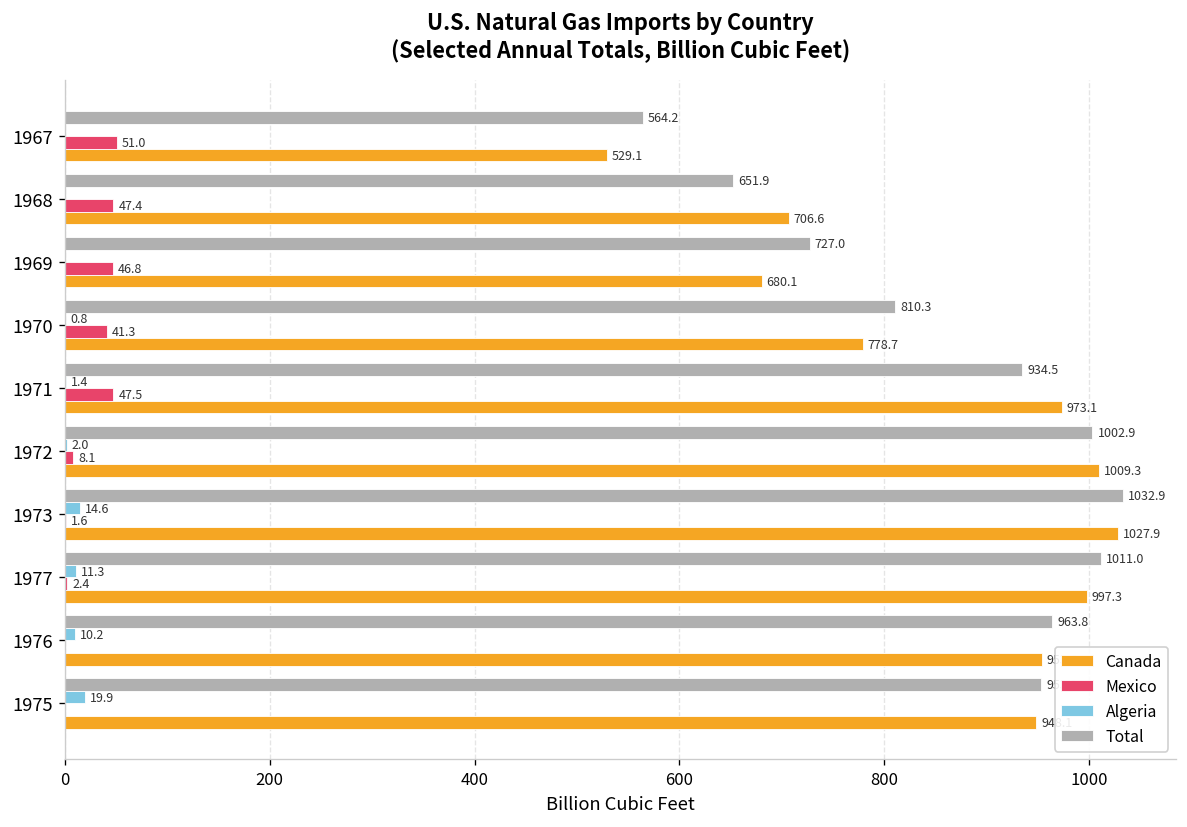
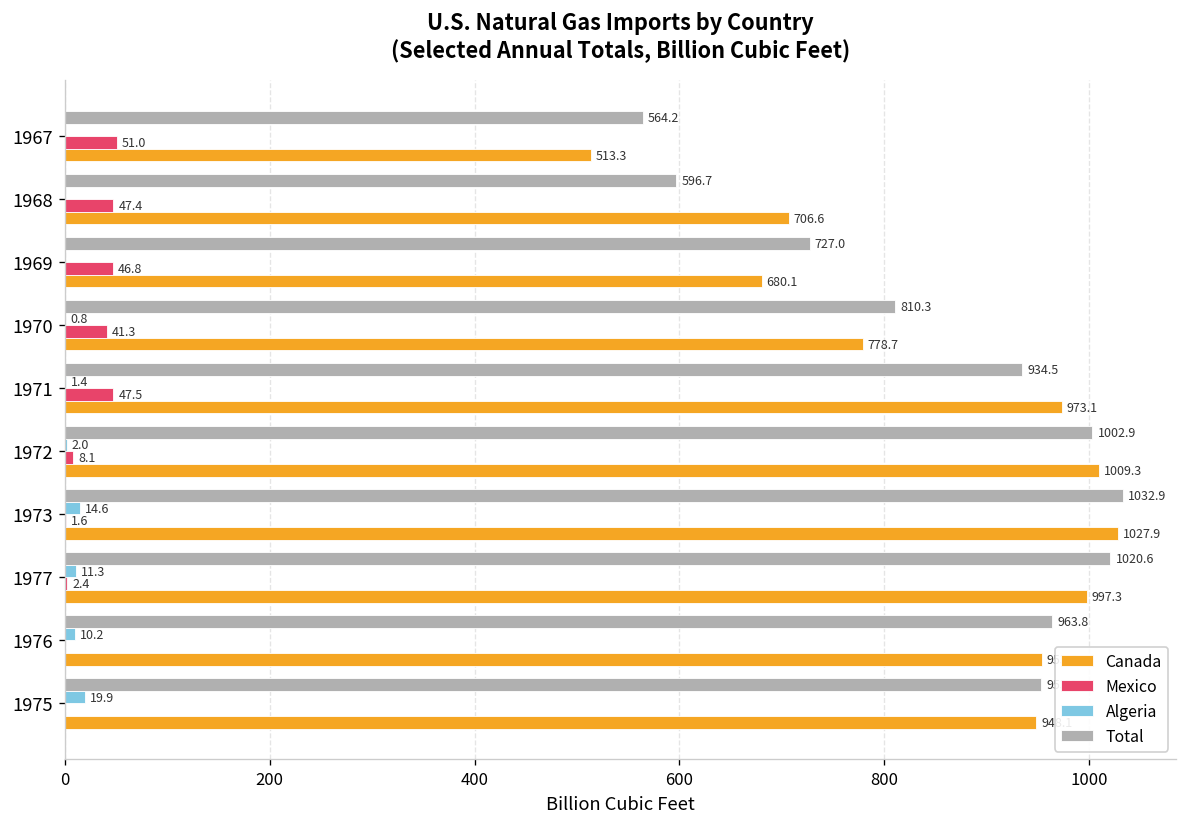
  {
    "Canada": {
-     "1967": 529.1,
+     "1967": 513.3,
      "1968": 706.6,
      "1969": 680.1,
      "1970": 778.7,
      "1971": 973.1,
      "1972": 1009.3,
      "1973": 1027.9,
      "1977": 997.3
    },
    "Mexico": {
      "1967": 51.0,
      "1968": 47.4,
      "1969": 46.8,
      "1970": 41.3,
      "1971": 47.5,
      "1972": 8.1,
      "1973": 1.6,
      "1977": 2.4
    },
    "Algeria": {
      "1970": 0.8,
      "1971": 1.4,
      "1972": 2.0,
      "1973": 14.6,
      "1977": 11.3,
      "1976": 10.2,
      "1975": 19.9
    },
    "Total": {
      "1967": 564.2,
-     "1968": 651.9,
+     "1968": 596.7,
      "1969": 727.0,
      "1970": 810.3,
      "1971": 934.5,
      "1972": 1002.9,
      "1973": 1032.9,
-     "1977": 1011.0,
+     "1977": 1020.6,
      "1976": 963.8
    }
  }
